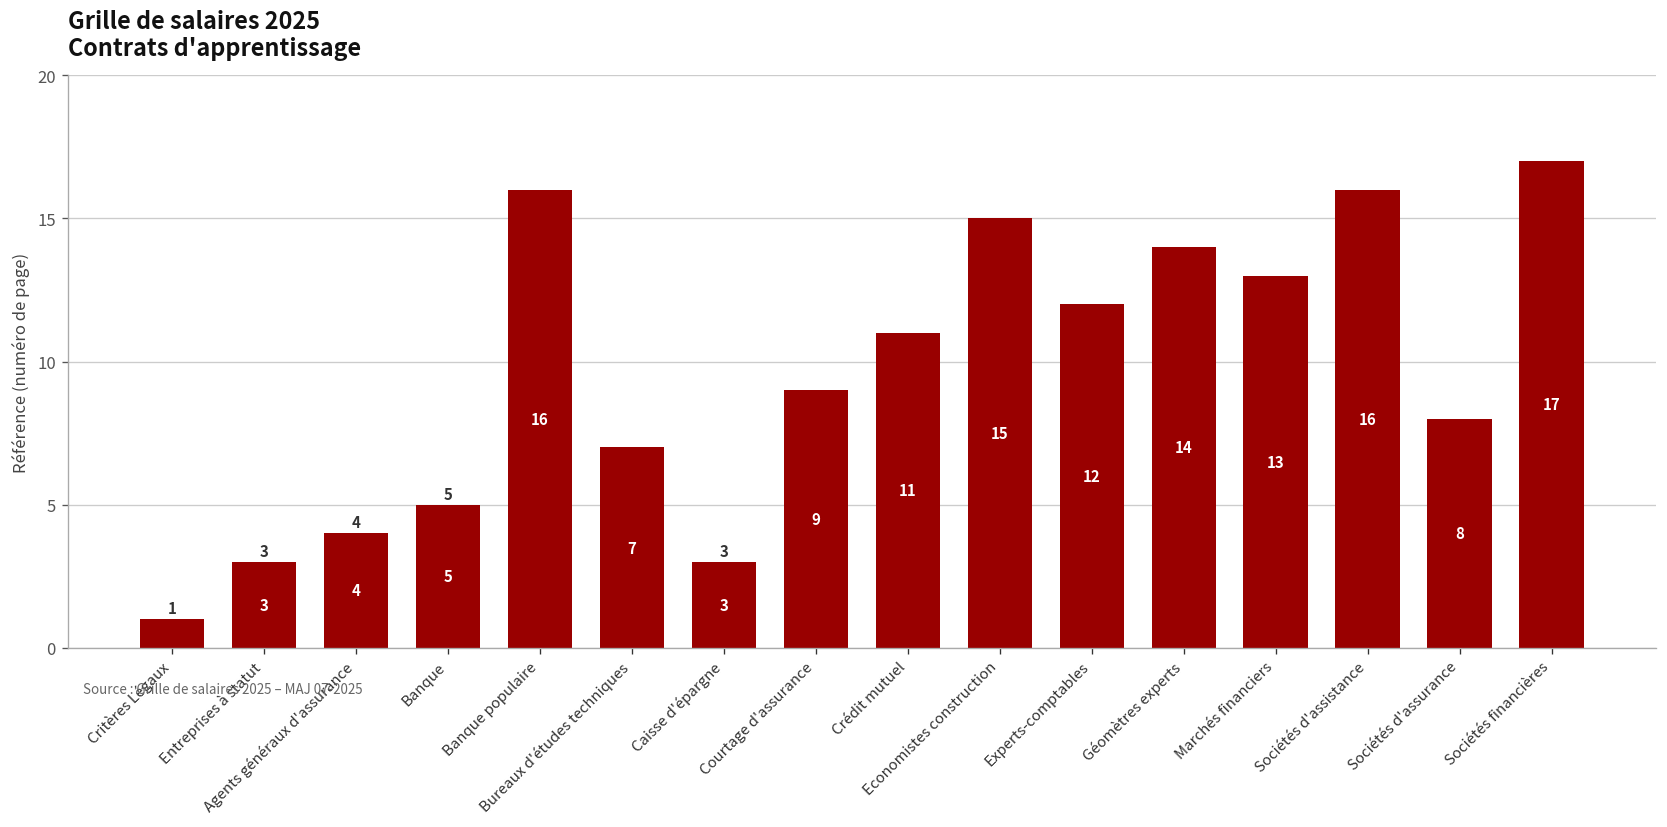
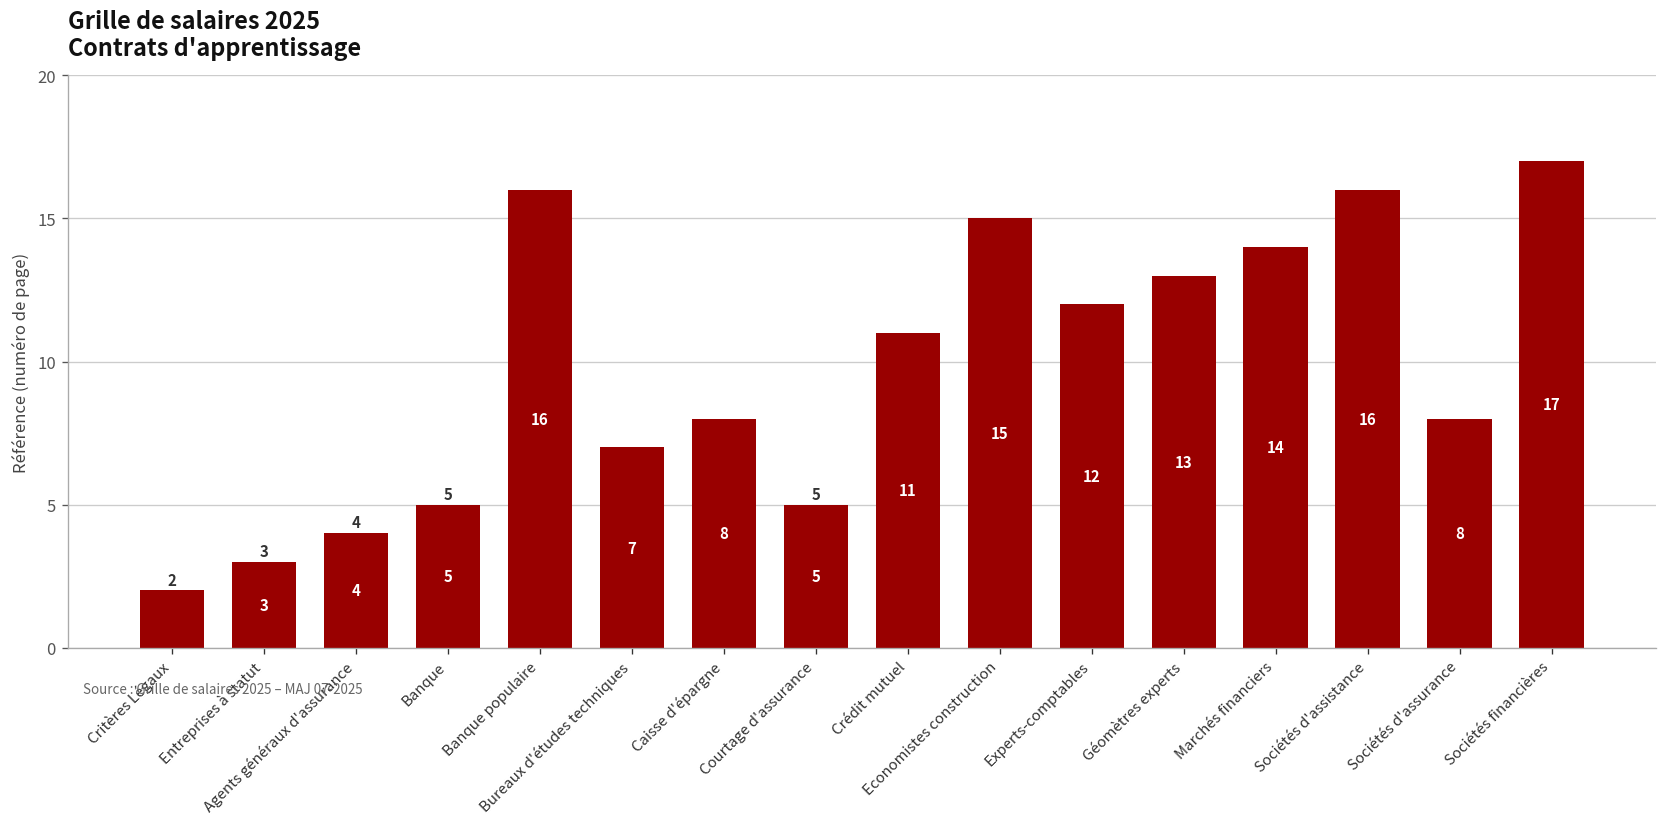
  {
-   "Critères Légaux": 1,
+   "Critères Légaux": 2,
    "Entreprises à statut": 3,
    "Agents généraux d'assurance": 4,
    "Banque": 5,
    "Banque populaire": 16,
    "Bureaux d'études techniques": 7,
-   "Caisse d'épargne": 3,
-   "Courtage d'assurance": 9,
+   "Caisse d'épargne": 8,
+   "Courtage d'assurance": 5,
    "Crédit mutuel": 11,
    "Economistes construction": 15,
    "Experts-comptables": 12,
-   "Géomètres experts": 14,
-   "Marchés financiers": 13,
+   "Géomètres experts": 13,
+   "Marchés financiers": 14,
    "Sociétés d'assistance": 16,
    "Sociétés d'assurance": 8,
    "Sociétés financières": 17
  }
